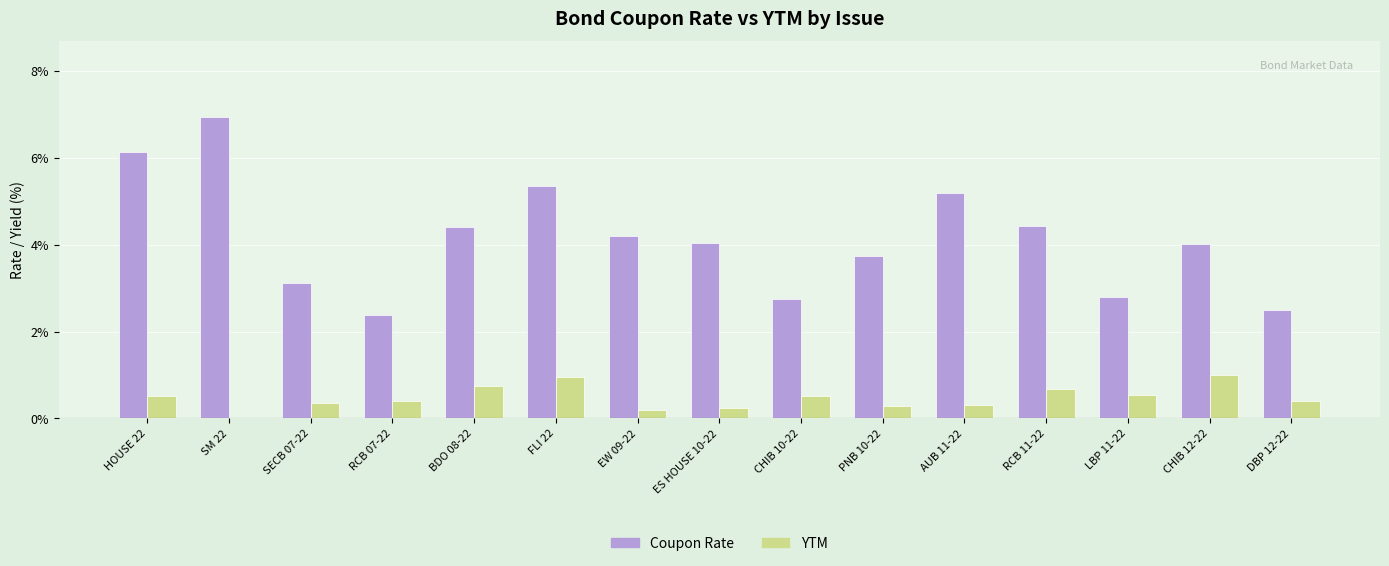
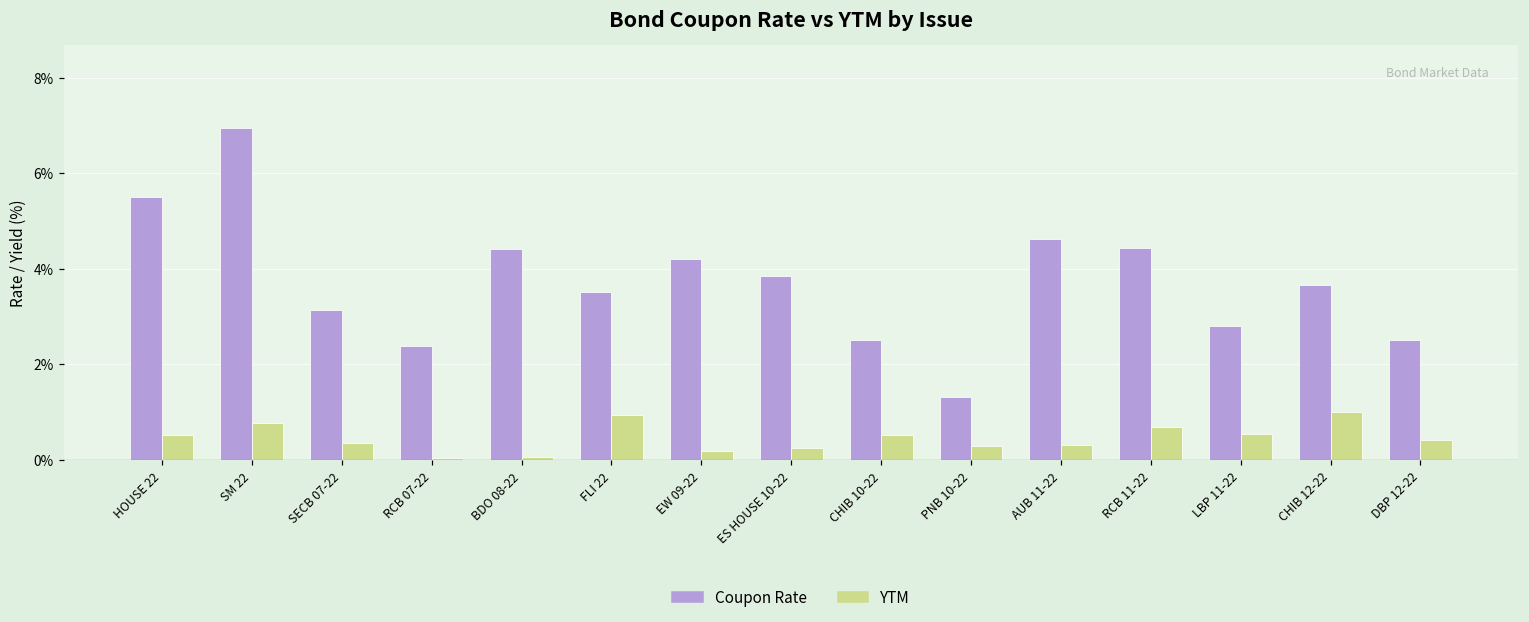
  {
    "Coupon Rate": {
-     "HOUSE 22": "6.1%",
+     "HOUSE 22": "5.5%",
      "SM 22": "6.9%",
      "SECB 07-22": "3.1%",
      "RCB 07-22": "2.4%",
      "BDO 08-22": "4.4%",
-     "FLI 22": "5.4%",
+     "FLI 22": "3.5%",
      "EW 09-22": "4.2%",
-     "ES HOUSE 10-22": "4.1%",
-     "CHIB 10-22": "2.8%",
-     "PNB 10-22": "3.8%",
-     "AUB 11-22": "5.2%",
+     "ES HOUSE 10-22": "3.9%",
+     "CHIB 10-22": "2.5%",
+     "PNB 10-22": "1.3%",
+     "AUB 11-22": "4.6%",
      "RCB 11-22": "4.4%",
      "LBP 11-22": "2.8%",
-     "CHIB 12-22": "4.0%",
+     "CHIB 12-22": "3.7%",
      "DBP 12-22": "2.5%"
    },
    "YTM": {
      "HOUSE 22": "0.5%",
-     "SM 22": "0.0%",
+     "SM 22": "0.8%",
      "SECB 07-22": "0.4%",
-     "RCB 07-22": "0.4%",
-     "BDO 08-22": "0.8%",
+     "RCB 07-22": "0.0%",
+     "BDO 08-22": "0.1%",
      "FLI 22": "0.9%",
      "EW 09-22": "0.2%",
      "ES HOUSE 10-22": "0.2%",
      "CHIB 10-22": "0.5%",
      "PNB 10-22": "0.3%",
      "AUB 11-22": "0.3%",
      "RCB 11-22": "0.7%",
      "LBP 11-22": "0.5%",
      "CHIB 12-22": "1.0%",
      "DBP 12-22": "0.4%"
    }
  }
